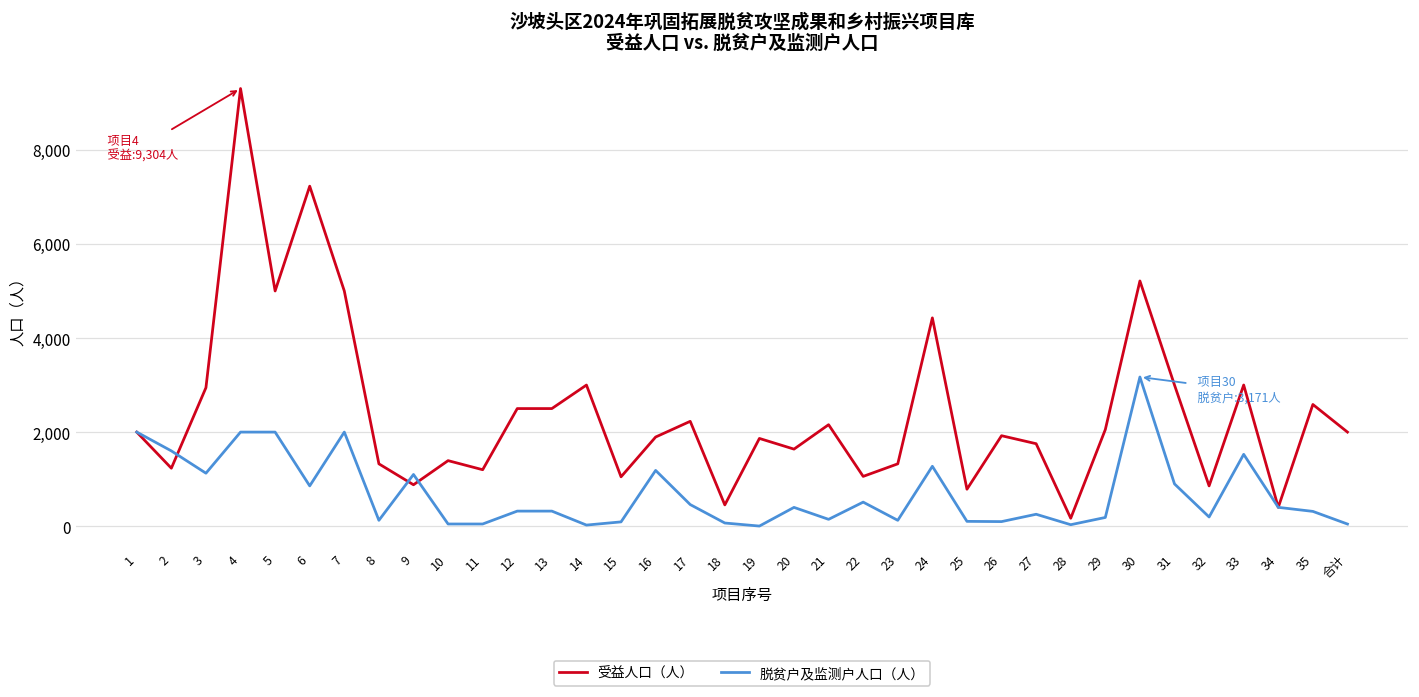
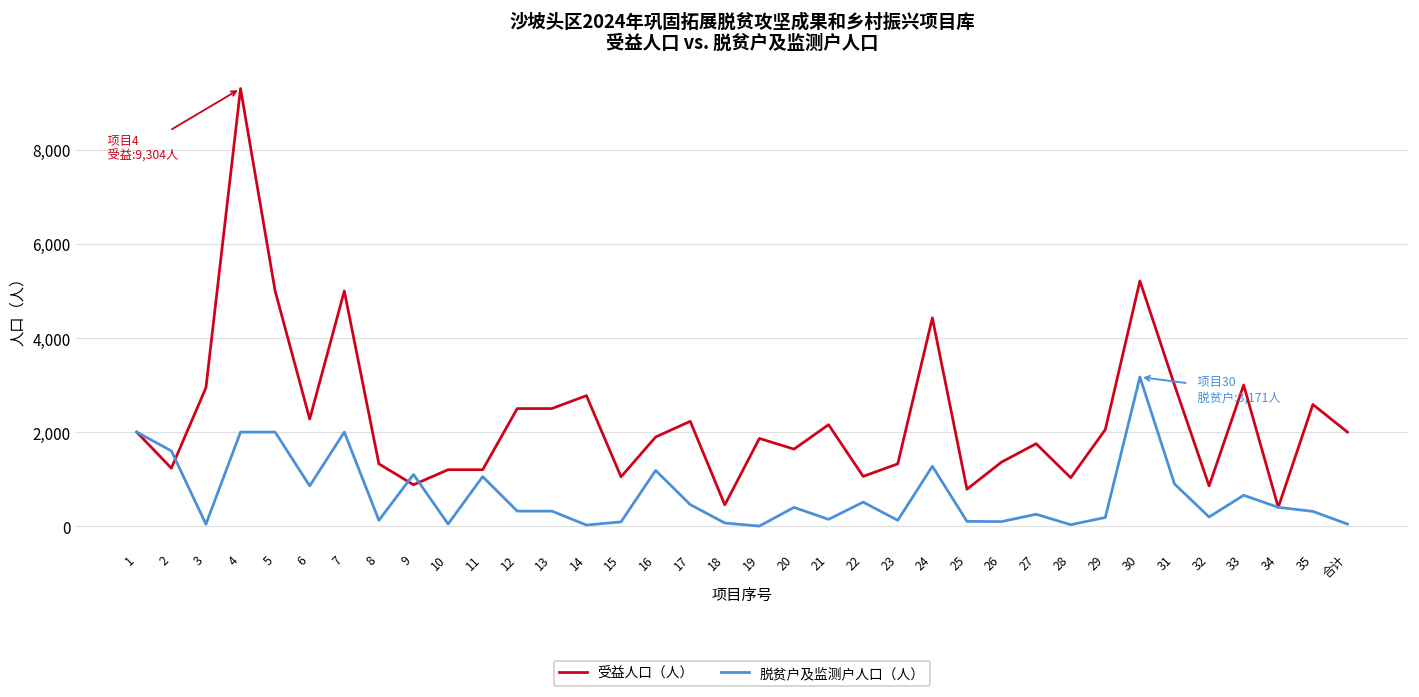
  {
    "受益人口（人）": {
      "2": "1,200",
      "3": "2,900",
      "5": "5,000",
-     "6": "7,200",
+     "6": "2,300",
      "7": "5,000",
      "8": "1,300",
      "9": "900",
-     "10": "1,400",
+     "10": "1,200",
      "11": "1,200",
      "12": "2,500",
      "13": "2,500",
-     "14": "3,000",
+     "14": "2,800",
      "15": "1,000",
      "16": "1,900",
      "17": "2,200",
      "18": "500",
      "19": "1,900",
      "20": "1,600",
      "21": "2,200",
      "22": "1,100",
      "23": "1,300",
      "24": "4,400",
      "25": "800",
-     "26": "1,900",
+     "26": "1,400",
      "27": "1,800",
-     "28": "200",
+     "28": "1,000",
      "29": "2,100",
      "30": "5,200",
      "32": "900",
      "35": "2,600",
      "合计": "2,000"
    },
    "脱贫户及监测户人口（人）": {
      "2": "1,600",
-     "3": "1,100",
+     "3": "0",
      "4": "2,000",
      "5": "2,000",
      "6": "900",
      "7": "2,000",
      "8": "100",
      "9": "1,100",
      "10": "0",
-     "11": "0",
+     "11": "1,100",
      "12": "300",
      "13": "300",
      "14": "0",
      "15": "100",
      "16": "1,200",
      "17": "500",
      "18": "100",
      "19": "0",
      "20": "400",
      "21": "100",
      "22": "500",
      "23": "100",
      "24": "1,300",
      "25": "100",
      "26": "100",
      "27": "300",
      "28": "0",
      "29": "200",
      "30": "3,200",
      "31": "900",
      "32": "200",
-     "33": "1,500",
+     "33": "700",
      "35": "300",
      "合计": "0"
    }
  }
